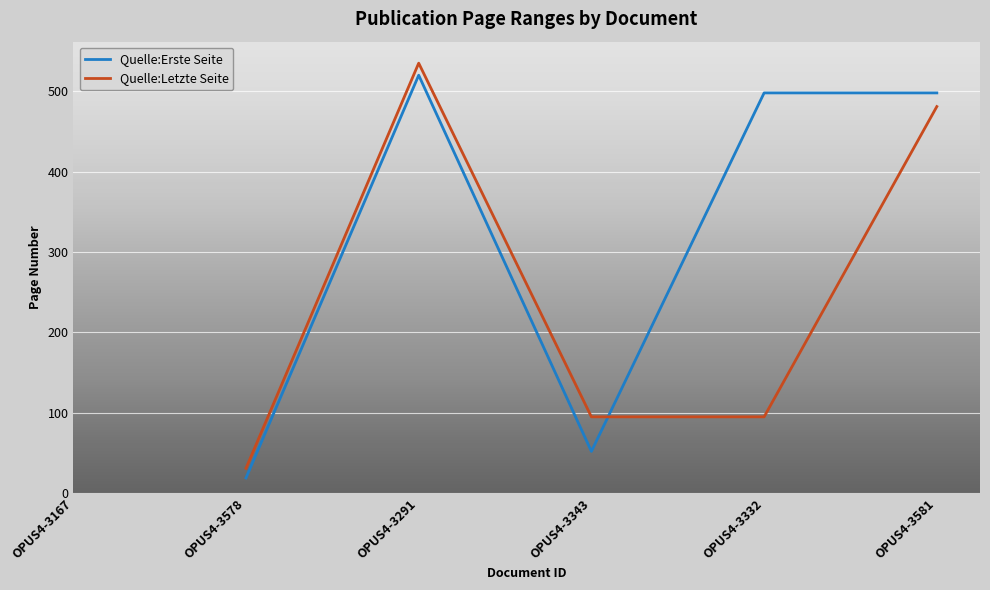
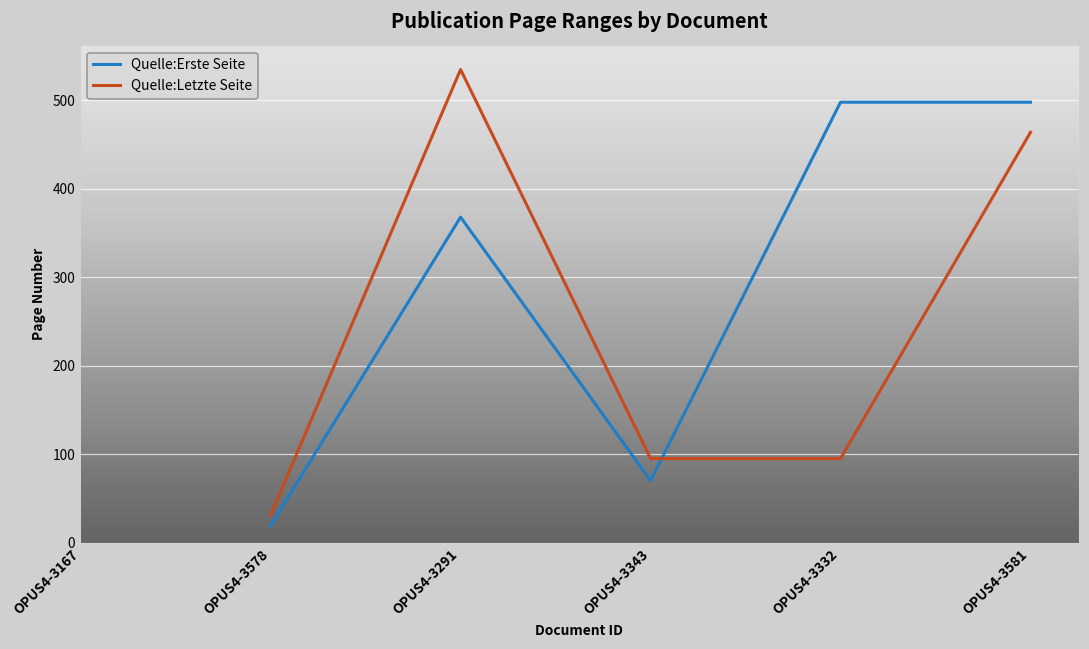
  {
    "Quelle:Erste Seite": {
      "OPUS4-3578": 20,
-     "OPUS4-3291": 520,
-     "OPUS4-3343": 50,
+     "OPUS4-3291": 370,
+     "OPUS4-3343": 70,
      "OPUS4-3332": 500,
      "OPUS4-3581": 500
    },
    "Quelle:Letzte Seite": {
      "OPUS4-3578": 30,
      "OPUS4-3291": 540,
      "OPUS4-3343": 100,
      "OPUS4-3332": 100,
-     "OPUS4-3581": 480
+     "OPUS4-3581": 460
    }
  }
